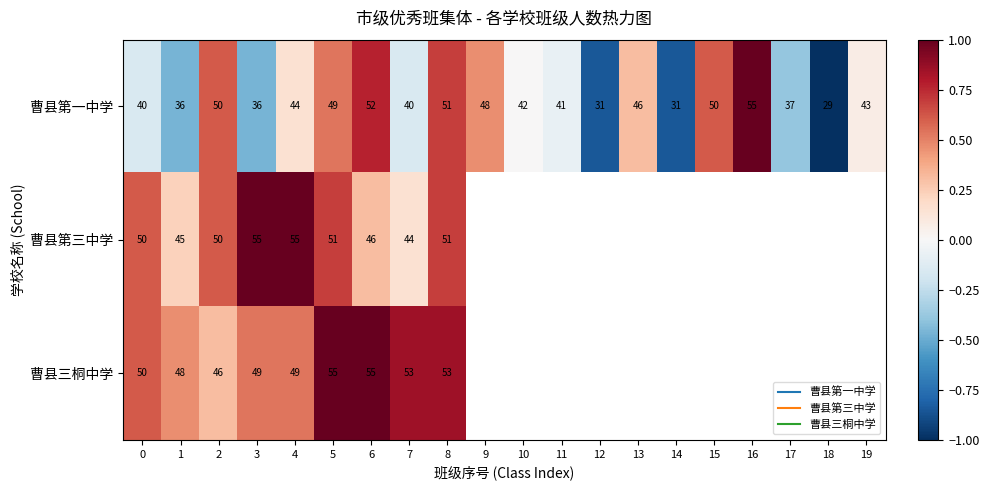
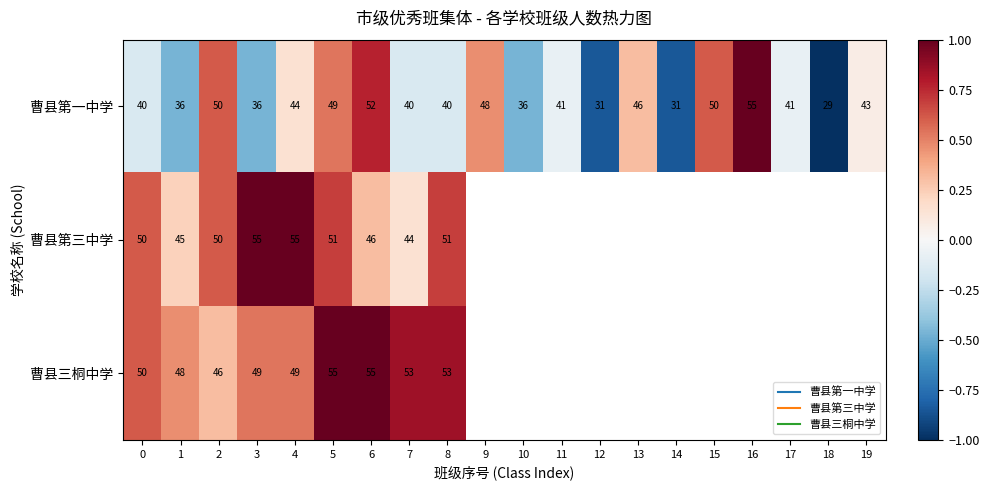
  {
    "曹县第一中学": {
      "0": 40,
      "1": 36,
      "2": 50,
      "3": 36,
      "4": 44,
      "5": 49,
      "6": 52,
      "7": 40,
-     "8": 51,
+     "8": 40,
      "9": 48,
-     "10": 42,
+     "10": 36,
      "11": 41,
      "12": 31,
      "13": 46,
      "14": 31,
      "15": 50,
      "16": 55,
-     "17": 37,
+     "17": 41,
      "18": 29,
      "19": 43
    },
    "曹县第三中学": {
      "0": 50,
      "1": 45,
      "2": 50,
      "3": 55,
      "4": 55,
      "5": 51,
      "6": 46,
      "7": 44,
      "8": 51
    },
    "曹县三桐中学": {
      "0": 50,
      "1": 48,
      "2": 46,
      "3": 49,
      "4": 49,
      "5": 55,
      "6": 55,
      "7": 53,
      "8": 53
    }
  }
